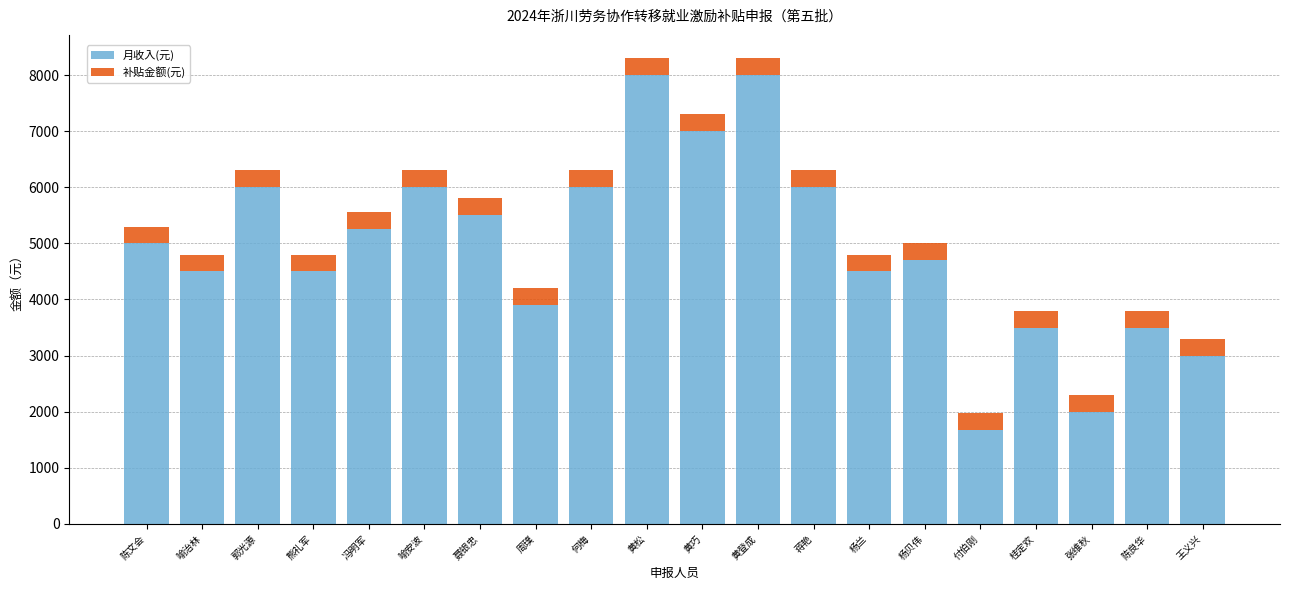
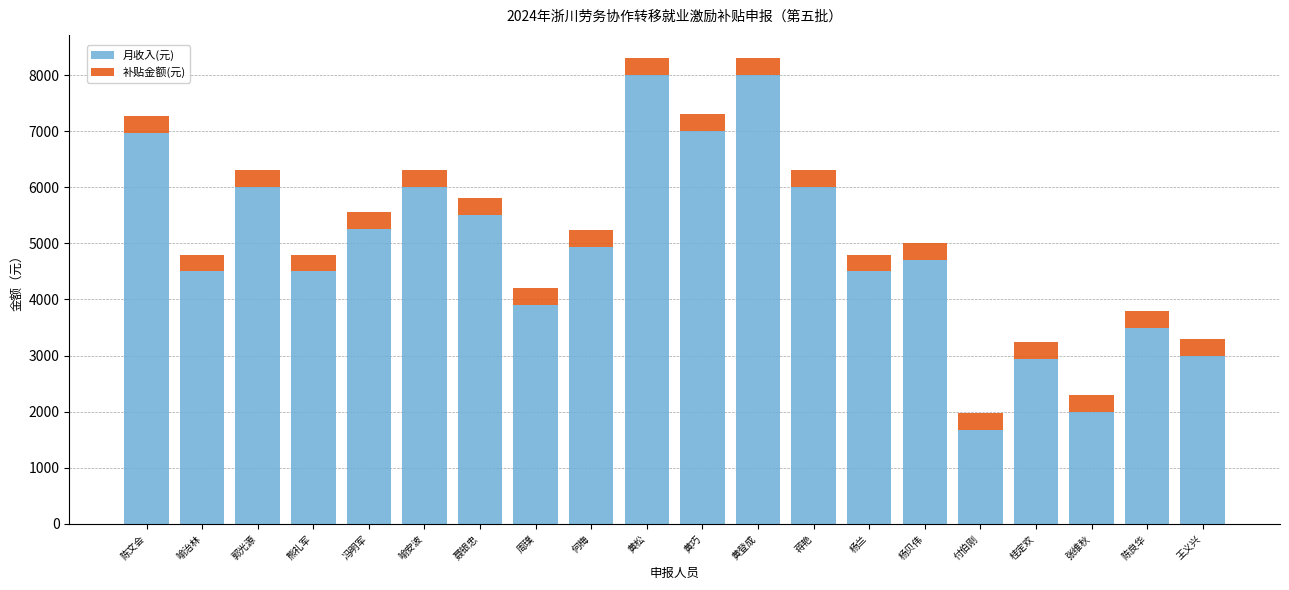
  {
    "月收入(元)": {
-     "陈文会": 5000,
+     "陈文会": 7000,
      "喻治林": 4500,
      "郭光源": 6000,
      "熊礼军": 4500,
      "冯明军": 5300,
      "喻安波": 6000,
      "聂银忠": 5500,
      "周璞": 3900,
-     "何梅": 6000,
+     "何梅": 4900,
      "黄松": 8000,
      "黄巧": 7000,
      "黄登成": 8000,
      "蒋艳": 6000,
      "杨兰": 4500,
      "杨贝伟": 4700,
      "付伯刚": 1700,
-     "桂定欢": 3500,
+     "桂定欢": 2900,
      "张维秋": 2000,
      "陈良华": 3500,
      "王义兴": 3000
    },
    "补贴金额(元)": {
      "陈文会": 300,
      "喻治林": 300,
      "郭光源": 300,
      "熊礼军": 300,
      "冯明军": 300,
      "喻安波": 300,
      "聂银忠": 300,
      "周璞": 300,
      "何梅": 300,
      "黄松": 300,
      "黄巧": 300,
      "黄登成": 300,
      "蒋艳": 300,
      "杨兰": 300,
      "杨贝伟": 300,
      "付伯刚": 300,
      "桂定欢": 300,
      "张维秋": 300,
      "陈良华": 300,
      "王义兴": 300
    }
  }
